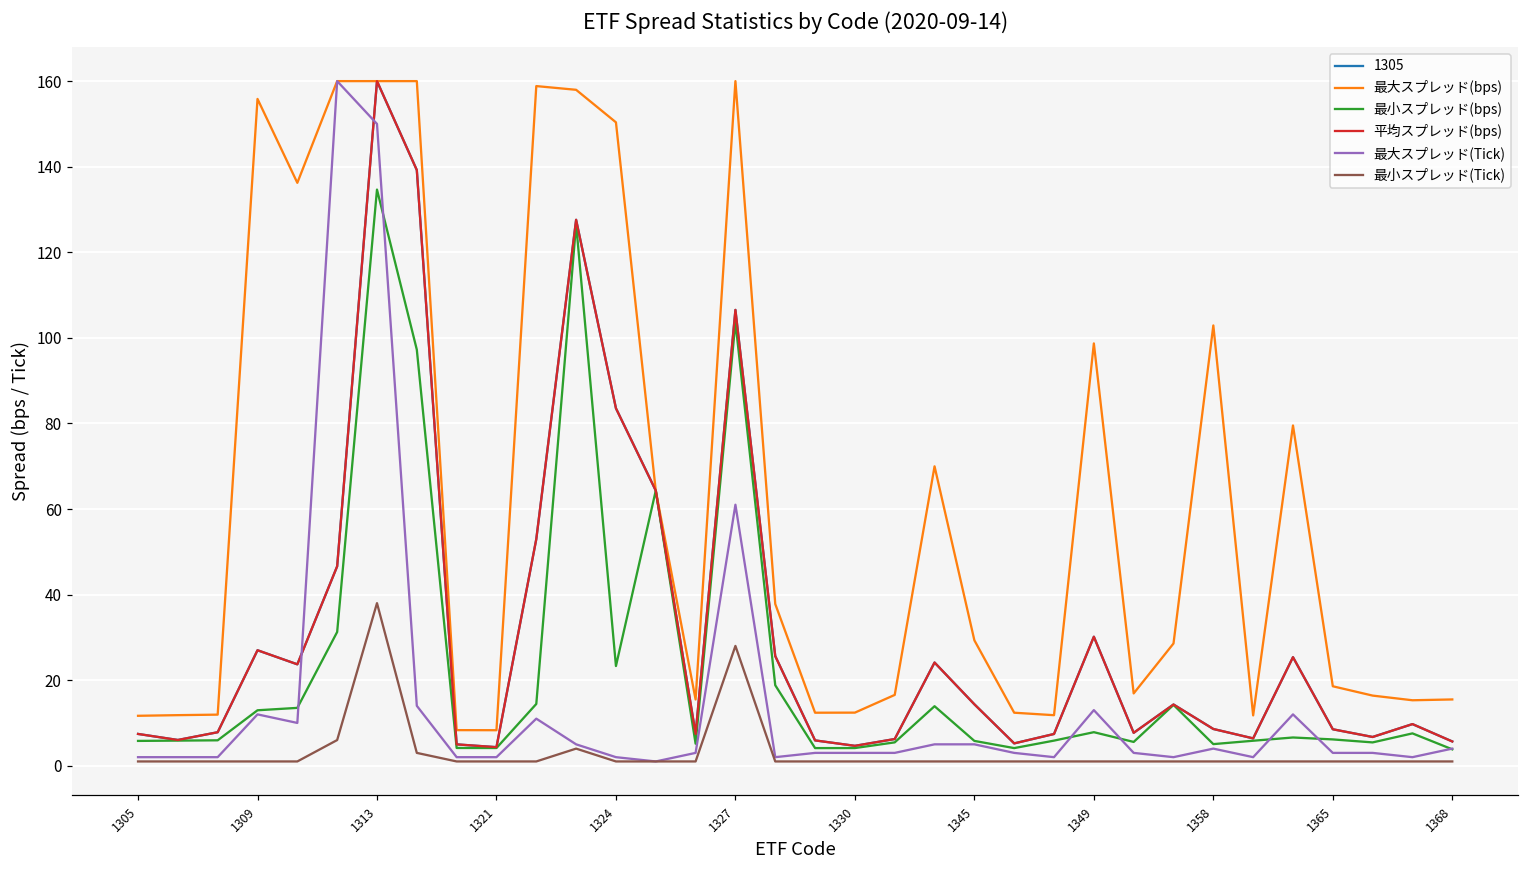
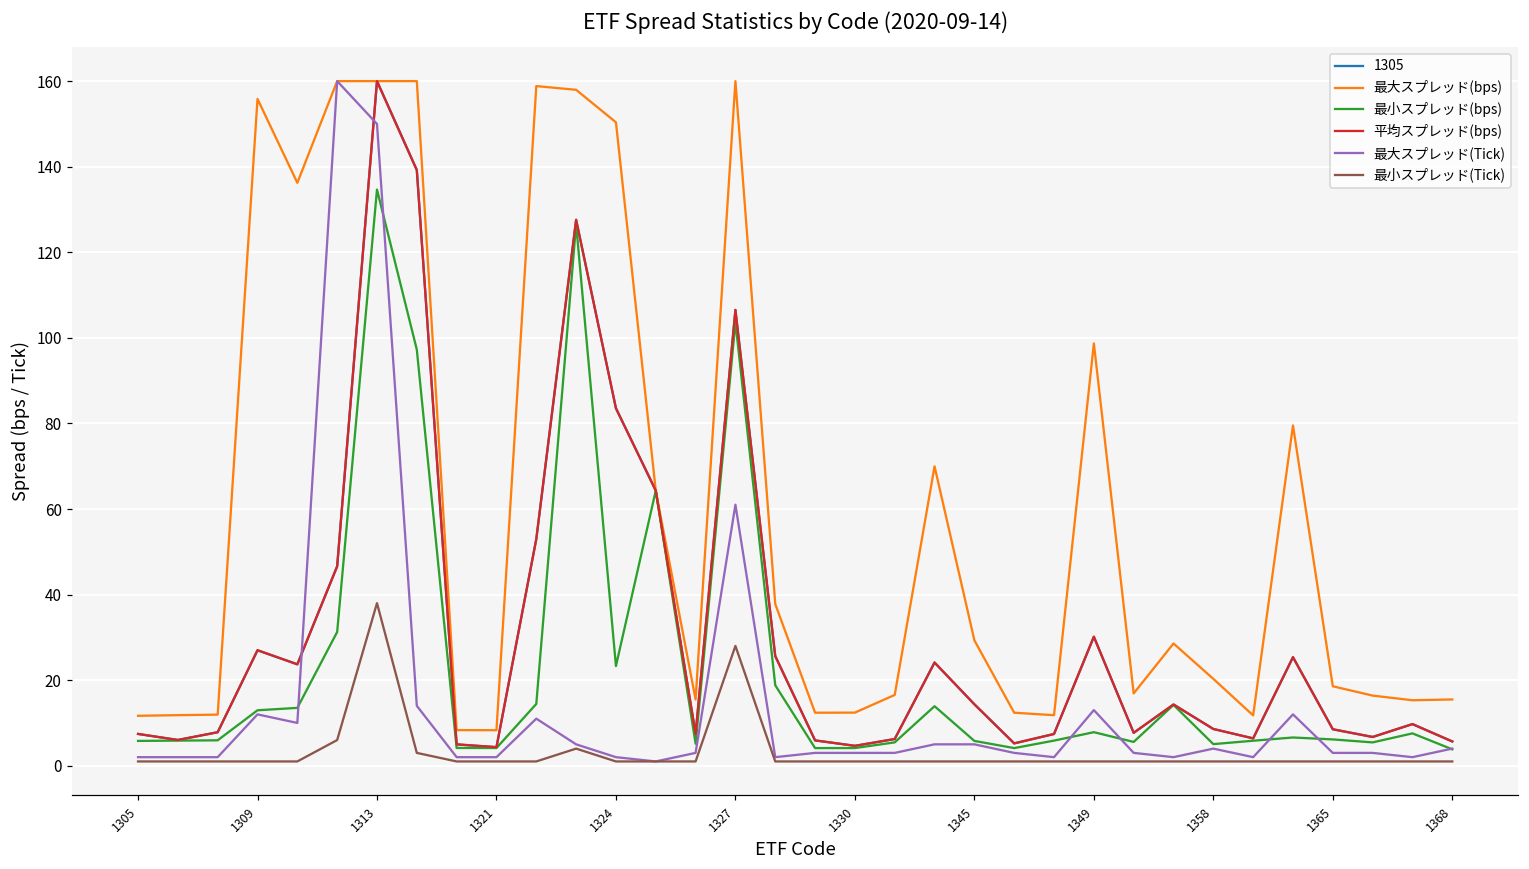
  {
    "平均スプレッド(bps)": {
      "1305": 7,
      "1309": 27,
      "1324": 84,
      "1327": 107,
      "1345": 14,
      "1349": 30,
      "1358": 9,
      "1365": 9,
      "1368": 6
    },
    "最大スプレッド(bps)": {
      "1305": 12,
      "1309": 156,
      "1321": 8,
      "1324": 150,
      "1327": 160,
      "1330": 12,
      "1345": 29,
      "1349": 99,
-     "1358": 103,
+     "1358": 20,
      "1365": 19,
      "1368": 15
    },
    "最小スプレッド(bps)": {
      "1305": 6,
      "1309": 13,
      "1313": 135,
      "1324": 23,
      "1327": 104,
      "1345": 6,
      "1349": 8,
      "1358": 5,
      "1365": 6
    },
    "最大スプレッド(Tick)": {
      "1305": 2,
      "1309": 12,
      "1313": 150,
      "1321": 2,
      "1324": 2,
      "1327": 61,
      "1330": 3,
      "1345": 5,
      "1349": 13,
      "1358": 4,
      "1365": 3
    },
    "最小スプレッド(Tick)": {
      "1305": 1,
      "1309": 1,
      "1313": 38,
      "1321": 1,
      "1324": 1,
      "1327": 28,
      "1330": 1,
      "1345": 1,
      "1349": 1,
      "1358": 1,
      "1365": 1,
      "1368": 1
    }
  }
